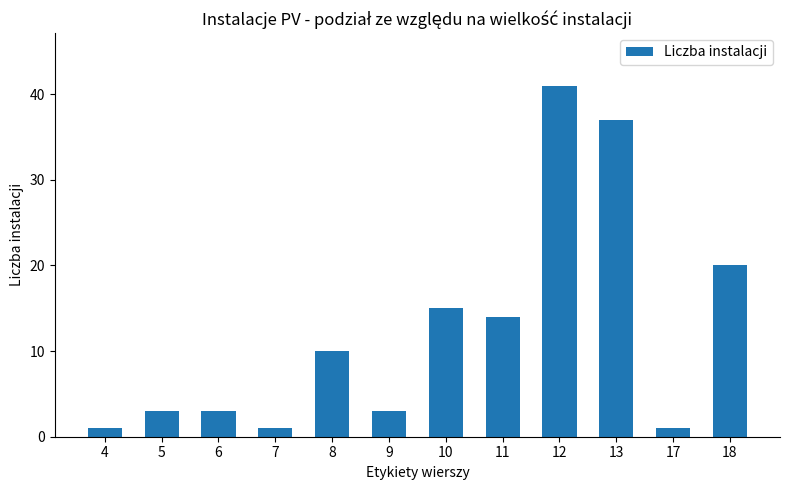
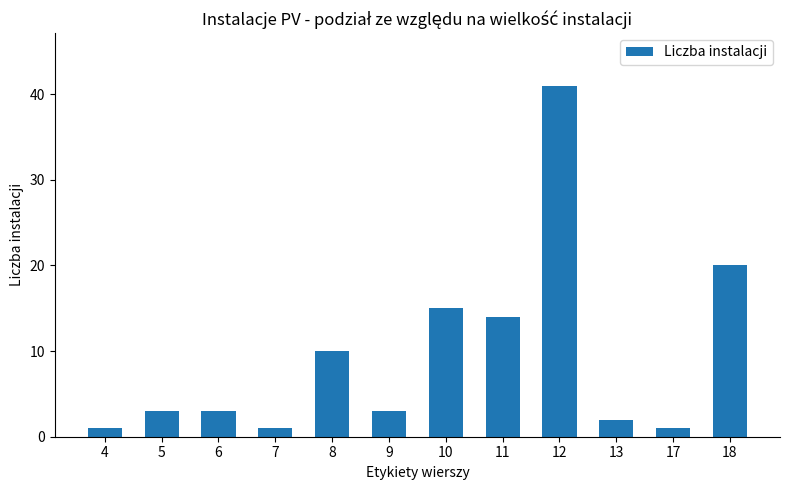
  {
    "4": 1,
    "5": 3,
    "6": 3,
    "7": 1,
    "8": 10,
    "9": 3,
    "10": 15,
    "11": 14,
    "12": 41,
-   "13": 37,
+   "13": 2,
    "17": 1,
    "18": 20
  }
